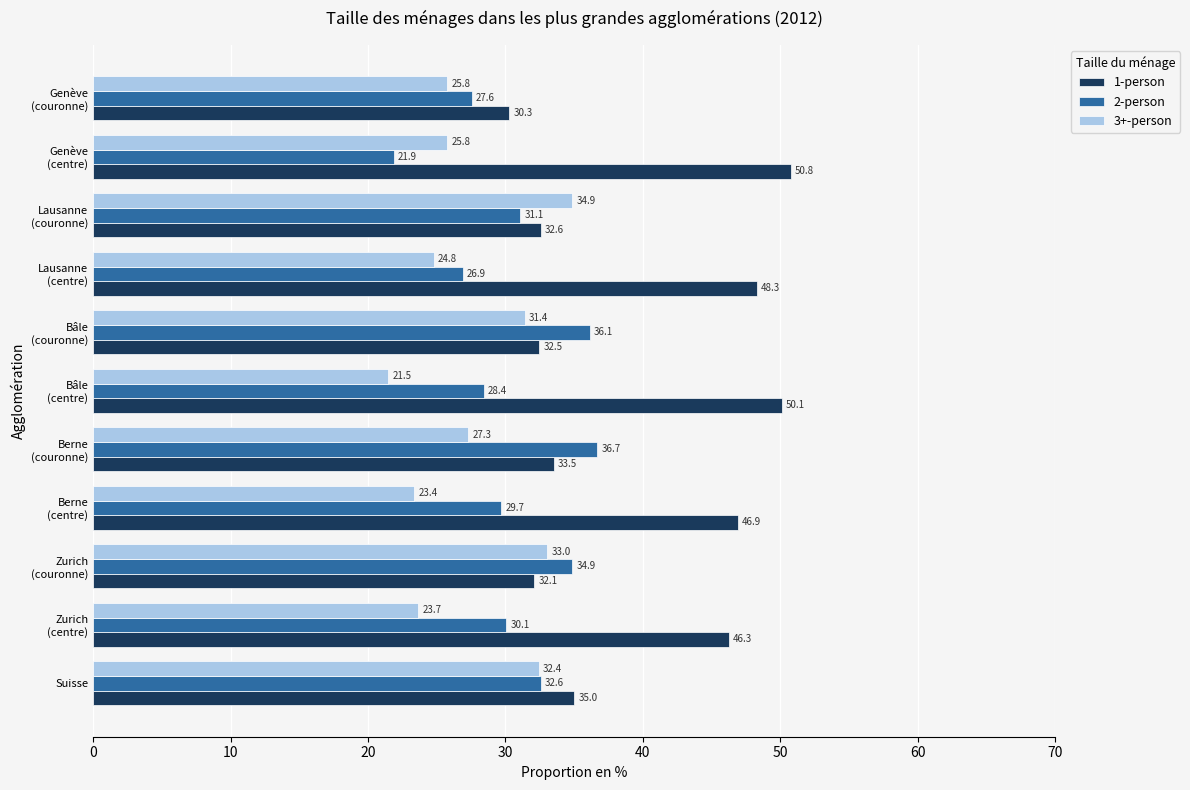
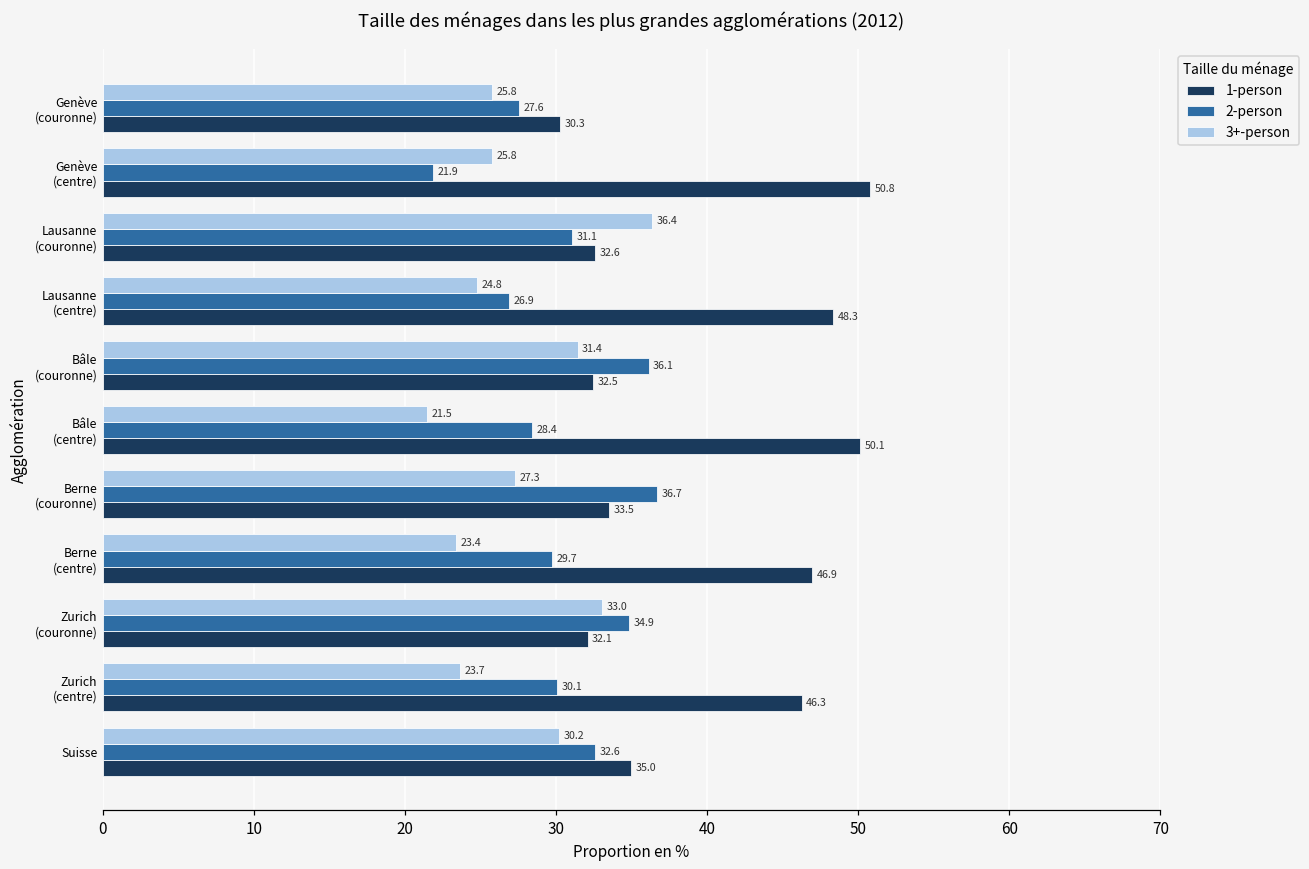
  {
    "1-person": {
      "Genève (couronne)": 30.3,
      "Genève (centre)": 50.8,
      "Lausanne (couronne)": 32.6,
      "Lausanne (centre)": 48.3,
      "Bâle (couronne)": 32.5,
      "Bâle (centre)": 50.1,
      "Berne (couronne)": 33.5,
      "Berne (centre)": 46.9,
      "Zurich (couronne)": 32.1,
      "Zurich (centre)": 46.3,
      "Suisse": 35.0
    },
    "2-person": {
      "Genève (couronne)": 27.6,
      "Genève (centre)": 21.9,
      "Lausanne (couronne)": 31.1,
      "Lausanne (centre)": 26.9,
      "Bâle (couronne)": 36.1,
      "Bâle (centre)": 28.4,
      "Berne (couronne)": 36.7,
      "Berne (centre)": 29.7,
      "Zurich (couronne)": 34.9,
      "Zurich (centre)": 30.1,
      "Suisse": 32.6
    },
    "3+-person": {
      "Genève (couronne)": 25.8,
      "Genève (centre)": 25.8,
-     "Lausanne (couronne)": 34.9,
+     "Lausanne (couronne)": 36.4,
      "Lausanne (centre)": 24.8,
      "Bâle (couronne)": 31.4,
      "Bâle (centre)": 21.5,
      "Berne (couronne)": 27.3,
      "Berne (centre)": 23.4,
      "Zurich (couronne)": 33.0,
      "Zurich (centre)": 23.7,
-     "Suisse": 32.4
+     "Suisse": 30.2
    }
  }
